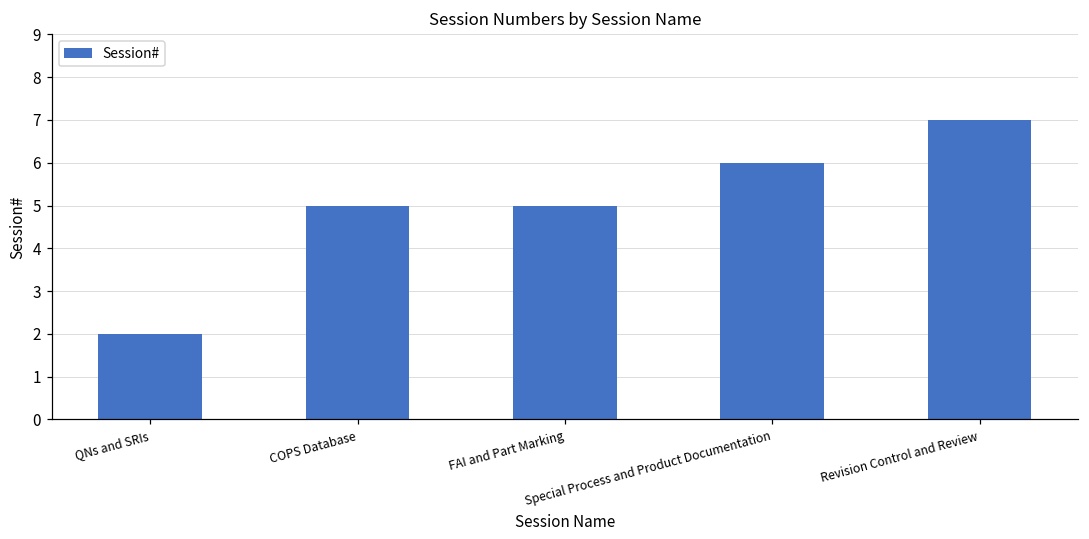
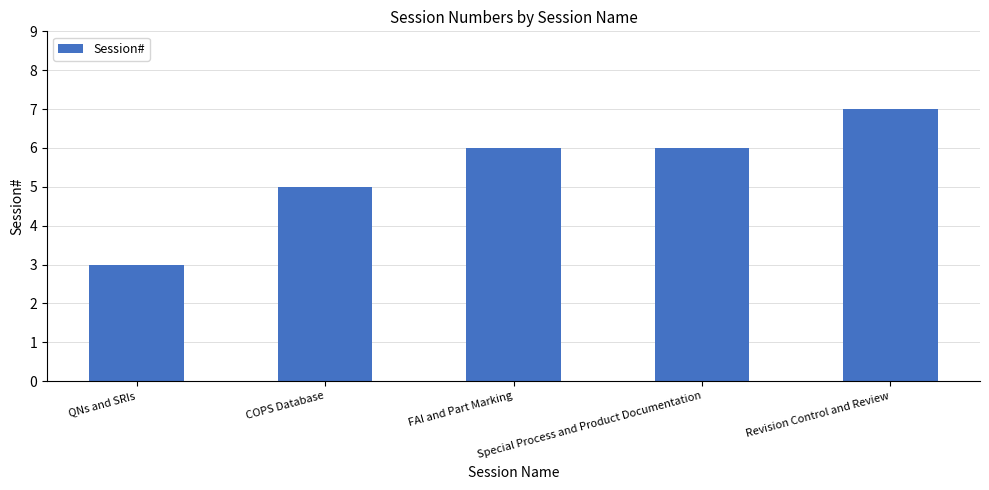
  {
-   "QNs and SRIs": 2,
+   "QNs and SRIs": 3,
    "COPS Database": 5,
-   "FAI and Part Marking": 5,
+   "FAI and Part Marking": 6,
    "Special Process and Product Documentation": 6,
    "Revision Control and Review": 7
  }
